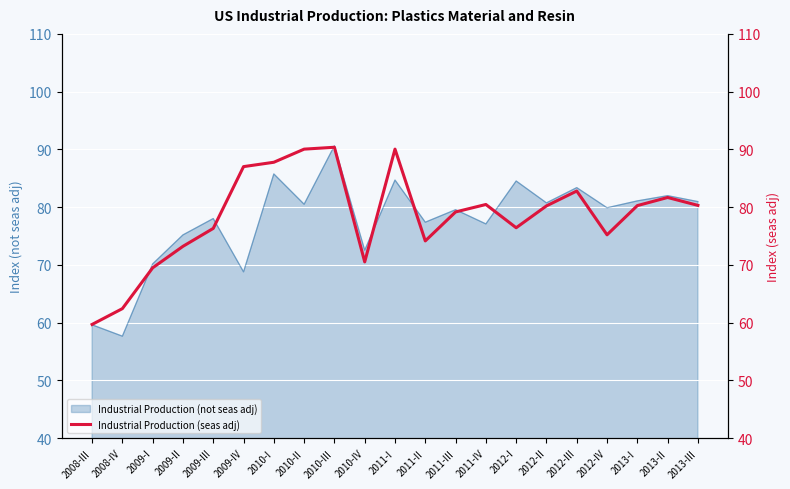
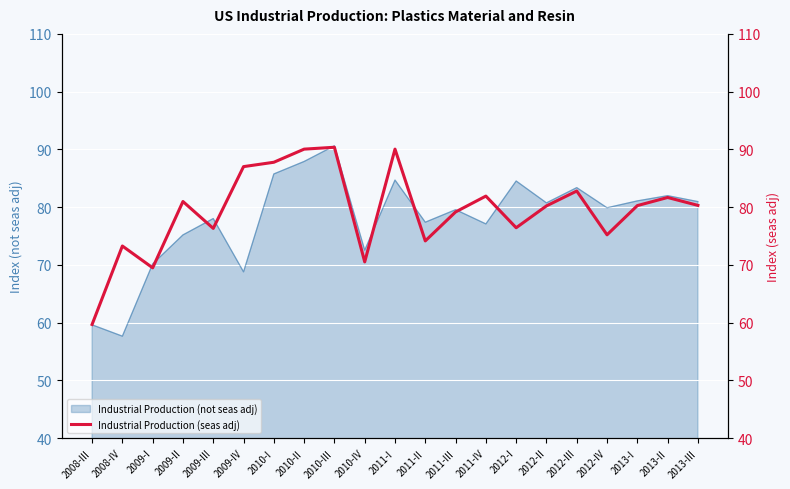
  {
    "Industrial Production (not seas adj)": {
      "2008-III": 60,
      "2008-IV": 58,
      "2009-I": 70,
      "2009-II": 75,
      "2009-III": 78,
      "2009-IV": 69,
      "2010-I": 86,
-     "2010-II": 81,
+     "2010-II": 88,
      "2010-III": 91,
      "2010-IV": 73,
      "2011-I": 85,
      "2011-II": 77,
      "2011-III": 80,
      "2011-IV": 77,
      "2012-I": 85,
      "2012-II": 81,
      "2012-III": 83,
      "2012-IV": 80,
      "2013-I": 81,
      "2013-II": 82,
      "2013-III": 81
    },
    "Industrial Production (seas adj)": {
      "2008-III": 60,
-     "2008-IV": 62,
+     "2008-IV": 73,
      "2009-I": 70,
-     "2009-II": 73,
+     "2009-II": 81,
      "2009-III": 76,
      "2009-IV": 87,
      "2010-I": 88,
      "2010-II": 90,
      "2010-III": 90,
      "2010-IV": 71,
      "2011-I": 90,
      "2011-II": 74,
      "2011-III": 79,
-     "2011-IV": 80,
+     "2011-IV": 82,
      "2012-I": 76,
      "2012-II": 80,
      "2012-III": 83,
      "2012-IV": 75,
      "2013-I": 80,
      "2013-II": 82,
      "2013-III": 80
    }
  }
